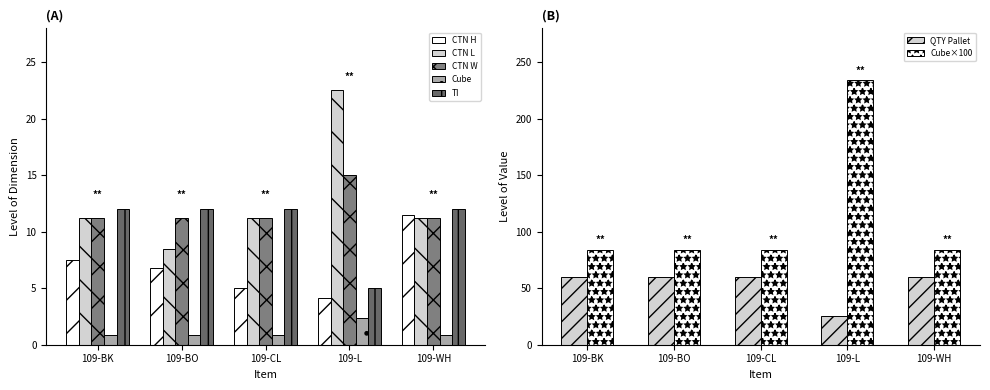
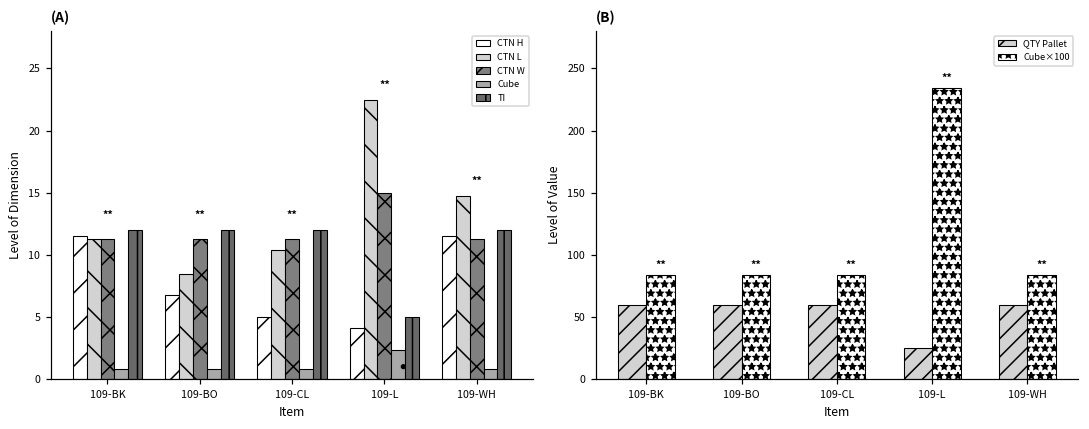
  {
    "(A)": {
      "CTN H": {
-       "109-BK": 7.5,
+       "109-BK": 11.5,
        "109-BO": 6.8,
        "109-CL": 5.0,
        "109-L": 4.1,
        "109-WH": 11.5
      },
      "CTN L": {
        "109-BK": 11.3,
        "109-BO": 8.5,
-       "109-CL": 11.3,
+       "109-CL": 10.4,
        "109-L": 22.5,
-       "109-WH": 11.3
+       "109-WH": 14.7
      },
      "Cube": {
        "109-BK": 0.8,
        "109-BO": 0.8,
        "109-CL": 0.8,
        "109-L": 2.3,
        "109-WH": 0.8
      }
    },
    "(B)": {
      "QTY Pallet": {
        "109-BK": 60,
        "109-BO": 60,
        "109-CL": 60,
        "109-L": 25,
        "109-WH": 60
      },
      "Cube×100": {
        "109-BK": 84,
        "109-BO": 84,
        "109-CL": 84,
        "109-L": 234,
        "109-WH": 84
      }
    }
  }
